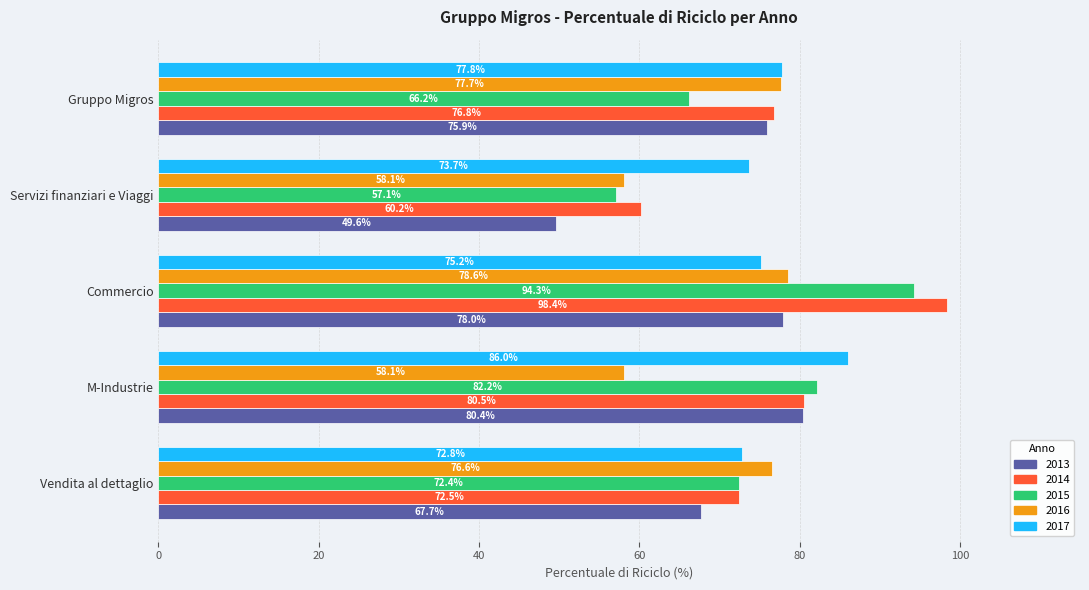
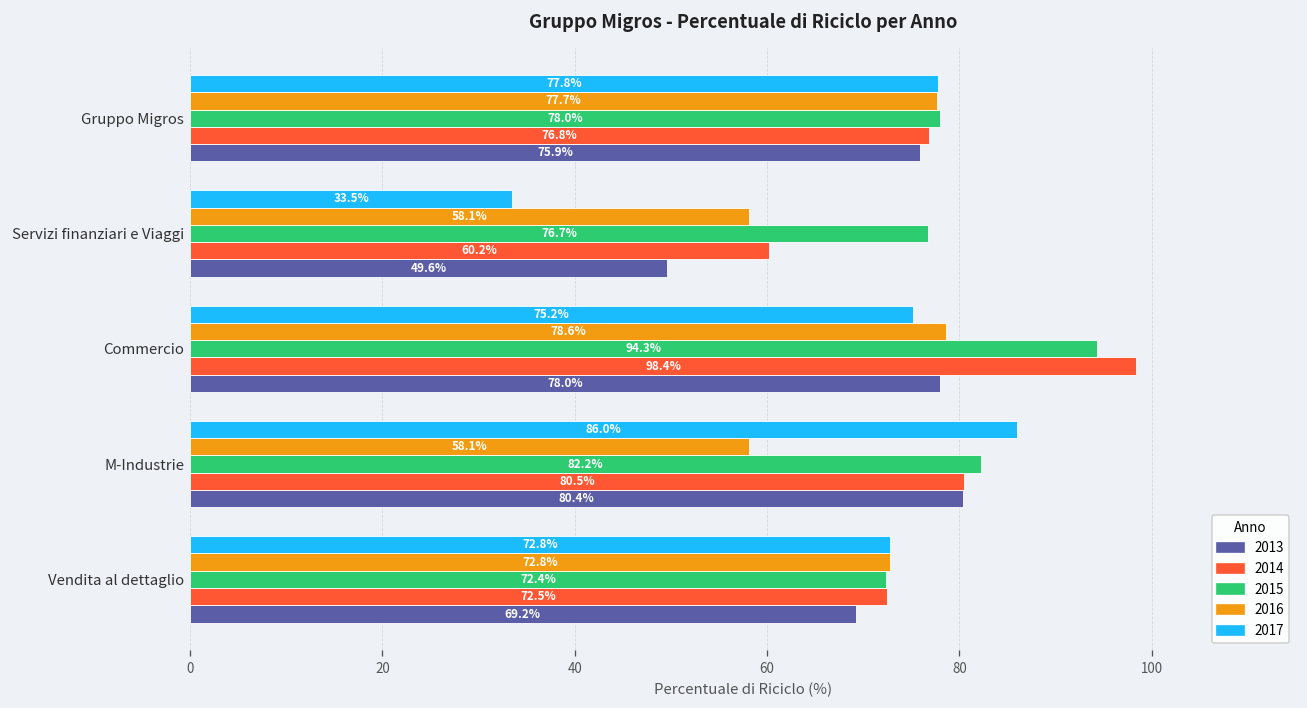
  {
    "2013": {
      "Gruppo Migros": "75.9%",
      "Servizi finanziari e Viaggi": "49.6%",
      "Commercio": "78.0%",
      "M-Industrie": "80.4%",
-     "Vendita al dettaglio": "67.7%"
+     "Vendita al dettaglio": "69.2%"
    },
    "2014": {
      "Gruppo Migros": "76.8%",
      "Servizi finanziari e Viaggi": "60.2%",
      "Commercio": "98.4%",
      "M-Industrie": "80.5%",
      "Vendita al dettaglio": "72.5%"
    },
    "2015": {
-     "Gruppo Migros": "66.2%",
-     "Servizi finanziari e Viaggi": "57.1%",
+     "Gruppo Migros": "78.0%",
+     "Servizi finanziari e Viaggi": "76.7%",
      "Commercio": "94.3%",
      "M-Industrie": "82.2%",
      "Vendita al dettaglio": "72.4%"
    },
    "2016": {
      "Gruppo Migros": "77.7%",
      "Servizi finanziari e Viaggi": "58.1%",
      "Commercio": "78.6%",
      "M-Industrie": "58.1%",
-     "Vendita al dettaglio": "76.6%"
+     "Vendita al dettaglio": "72.8%"
    },
    "2017": {
      "Gruppo Migros": "77.8%",
-     "Servizi finanziari e Viaggi": "73.7%",
+     "Servizi finanziari e Viaggi": "33.5%",
      "Commercio": "75.2%",
      "M-Industrie": "86.0%",
      "Vendita al dettaglio": "72.8%"
    }
  }
